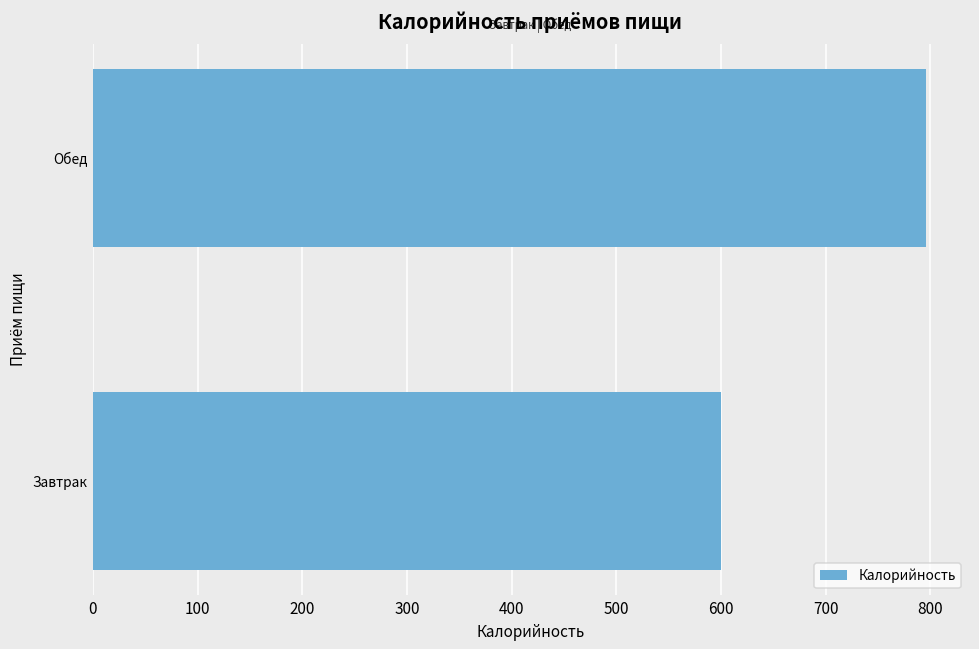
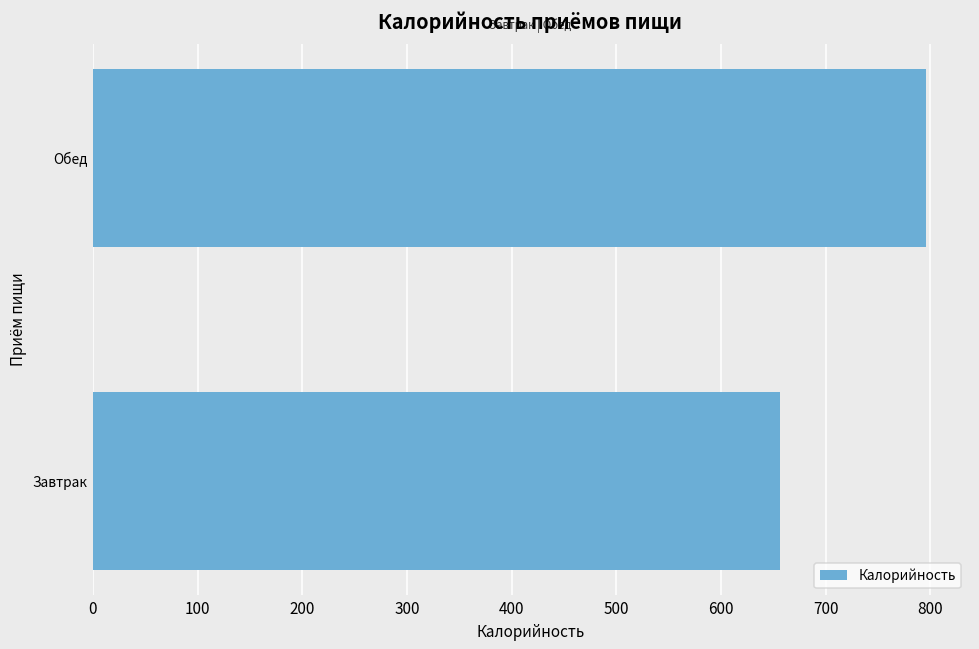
  {
    "Обед": 800,
-   "Завтрак": 600
+   "Завтрак": 660
  }
